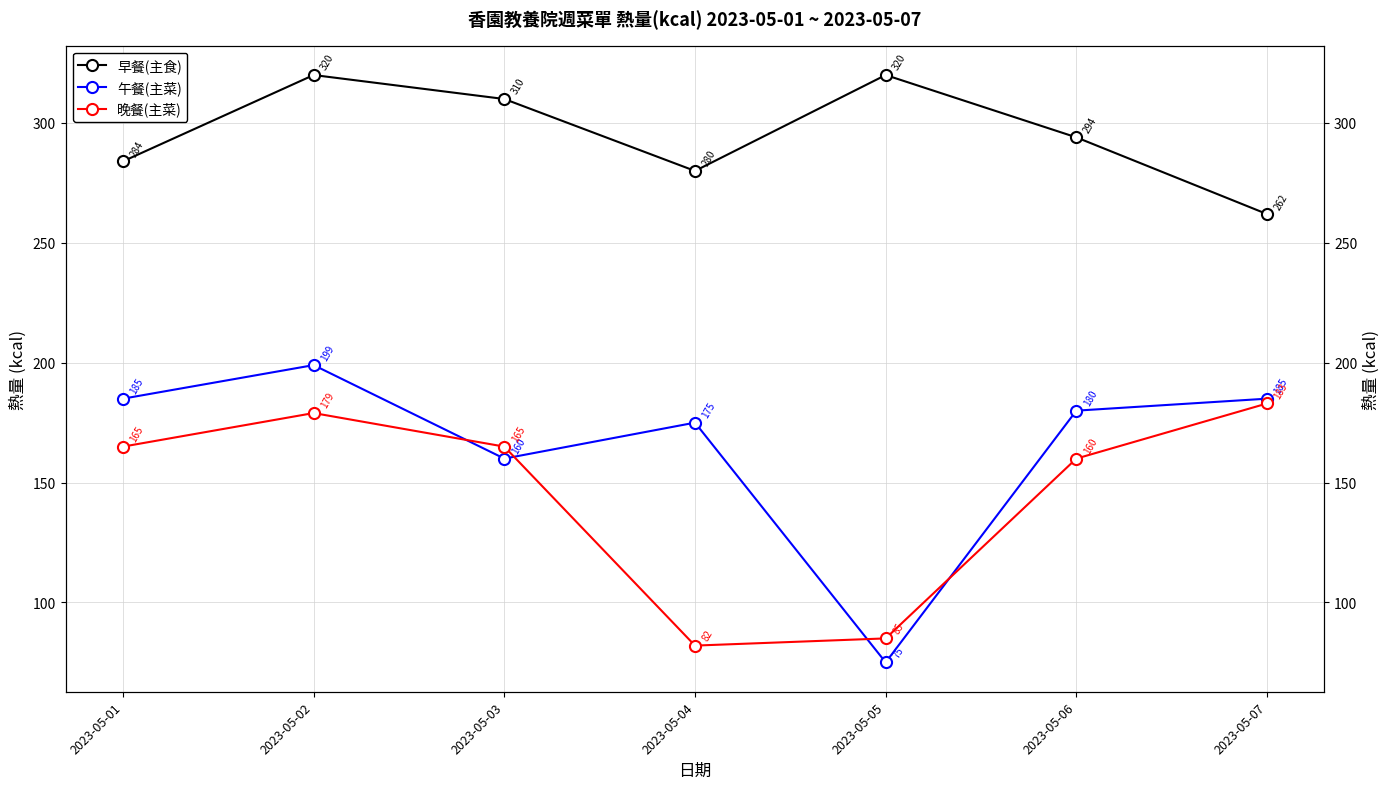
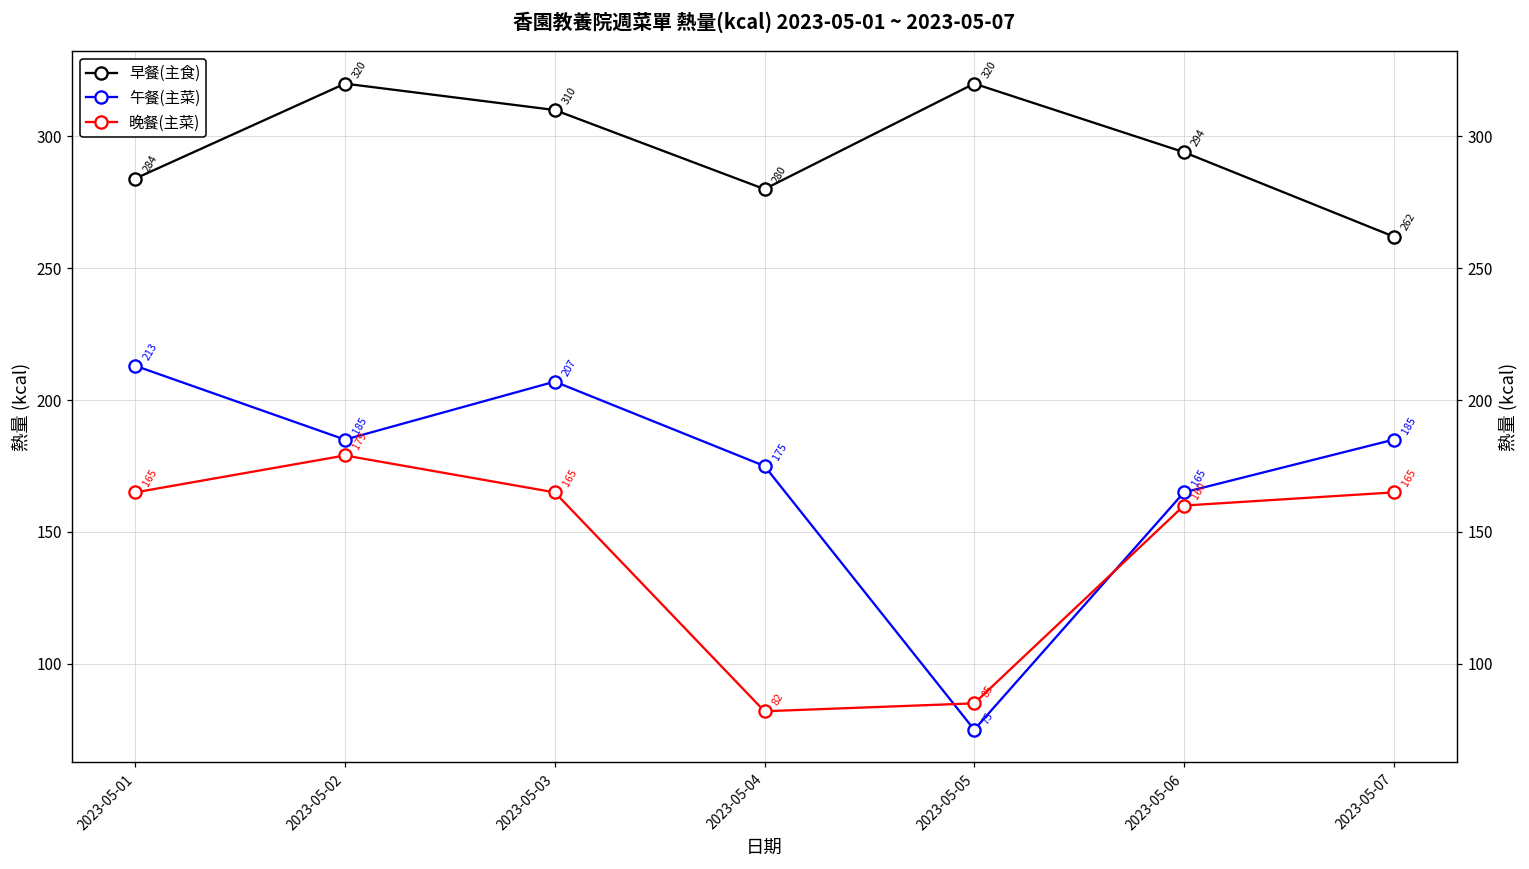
  {
    "早餐(主食)": {
      "2023-05-01": 284,
      "2023-05-02": 320,
      "2023-05-03": 310,
      "2023-05-04": 280,
      "2023-05-05": 320,
      "2023-05-06": 294,
      "2023-05-07": 262
    },
    "午餐(主菜)": {
-     "2023-05-01": 185,
-     "2023-05-02": 199,
-     "2023-05-03": 160,
+     "2023-05-01": 213,
+     "2023-05-02": 185,
+     "2023-05-03": 207,
      "2023-05-04": 175,
      "2023-05-05": 75,
-     "2023-05-06": 180,
+     "2023-05-06": 165,
      "2023-05-07": 185
    },
    "晚餐(主菜)": {
      "2023-05-01": 165,
      "2023-05-03": 165,
      "2023-05-04": 82,
      "2023-05-05": 85,
-     "2023-05-07": 183
+     "2023-05-07": 165
    }
  }
